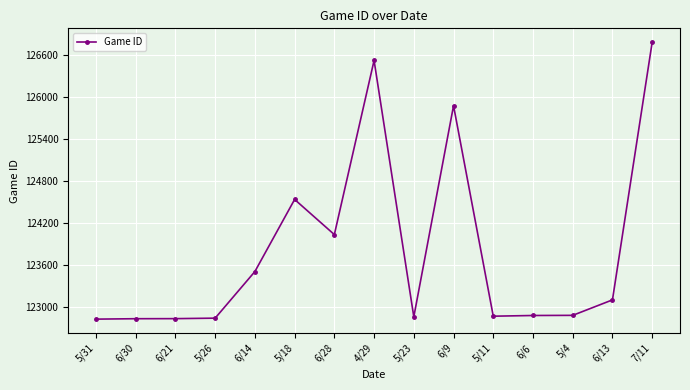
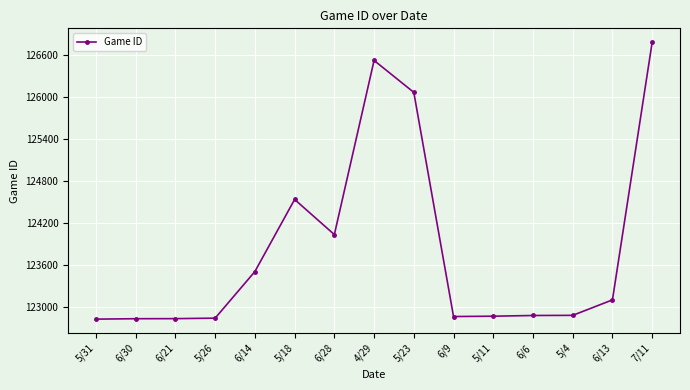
  {
    "5/31": 122800,
    "6/30": 122800,
    "6/21": 122800,
    "5/26": 122800,
    "6/14": 123500,
    "5/18": 124500,
    "6/28": 124000,
    "4/29": 126500,
-   "5/23": 122900,
-   "6/9": 125900,
+   "5/23": 126100,
+   "6/9": 122900,
    "5/11": 122900,
    "6/6": 122900,
    "5/4": 122900,
    "6/13": 123100,
    "7/11": 126800
  }
